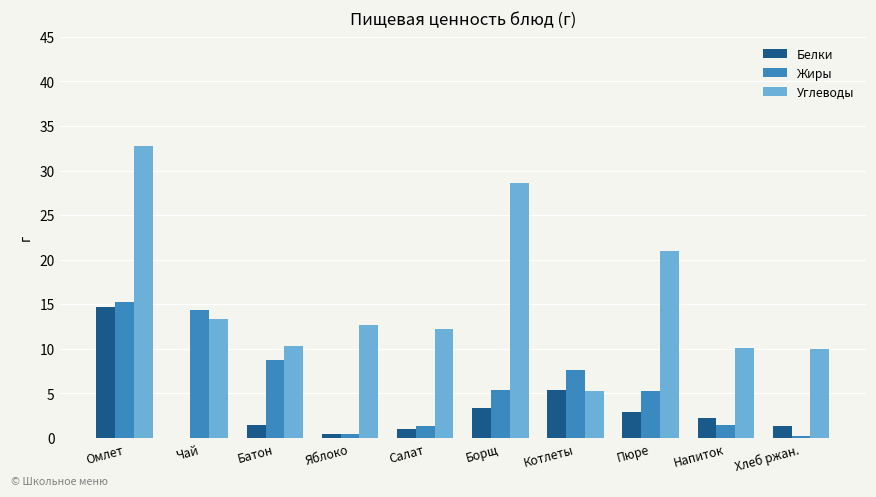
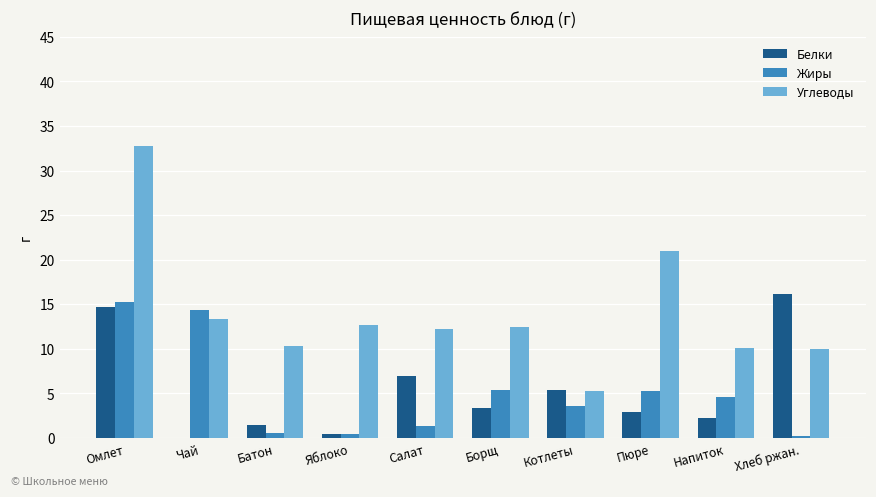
  {
    "Белки": {
      "Омлет": 15,
      "Чай": 0,
      "Батон": 2,
      "Яблоко": 1,
-     "Салат": 1,
+     "Салат": 7,
      "Борщ": 3,
      "Котлеты": 5,
      "Пюре": 3,
      "Напиток": 2,
-     "Хлеб ржан.": 1
+     "Хлеб ржан.": 16
    },
    "Жиры": {
      "Омлет": 15,
      "Чай": 14,
-     "Батон": 9,
+     "Батон": 1,
      "Яблоко": 1,
      "Салат": 1,
      "Борщ": 5,
-     "Котлеты": 8,
+     "Котлеты": 4,
      "Пюре": 5,
-     "Напиток": 2
+     "Напиток": 5
    },
    "Углеводы": {
      "Омлет": 33,
      "Чай": 13,
      "Батон": 10,
      "Яблоко": 13,
      "Салат": 12,
-     "Борщ": 29,
+     "Борщ": 13,
      "Котлеты": 5,
      "Пюре": 21,
      "Напиток": 10,
      "Хлеб ржан.": 10
    }
  }
